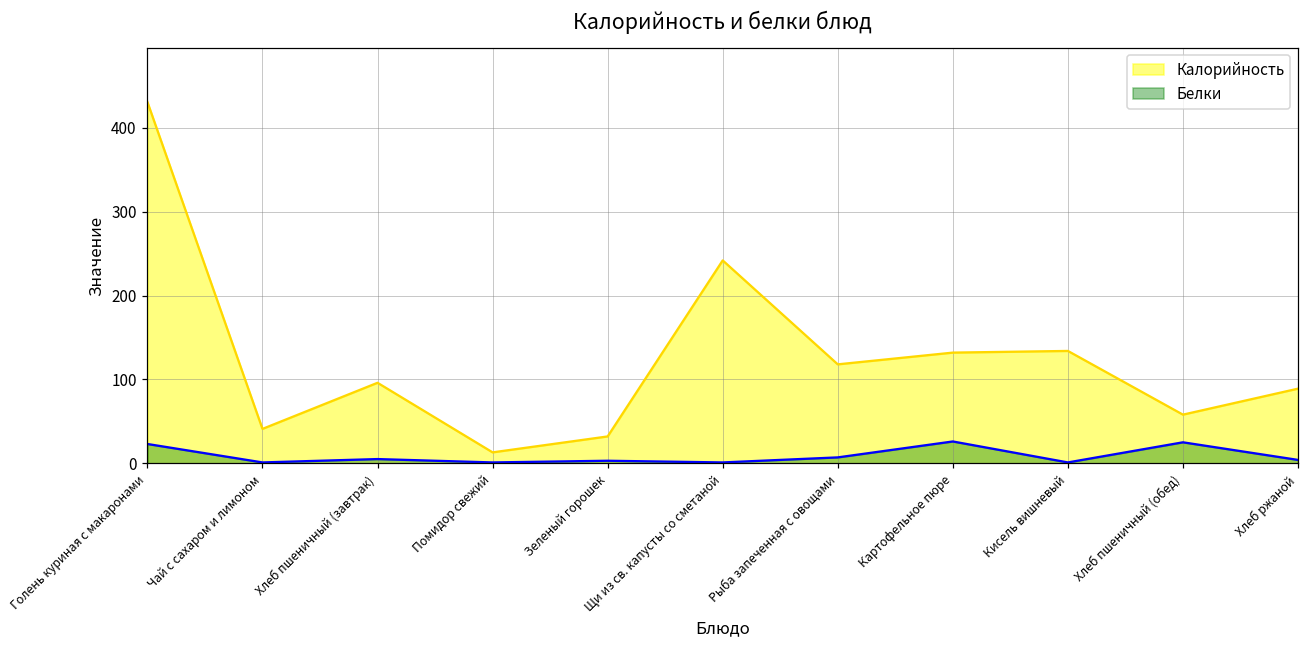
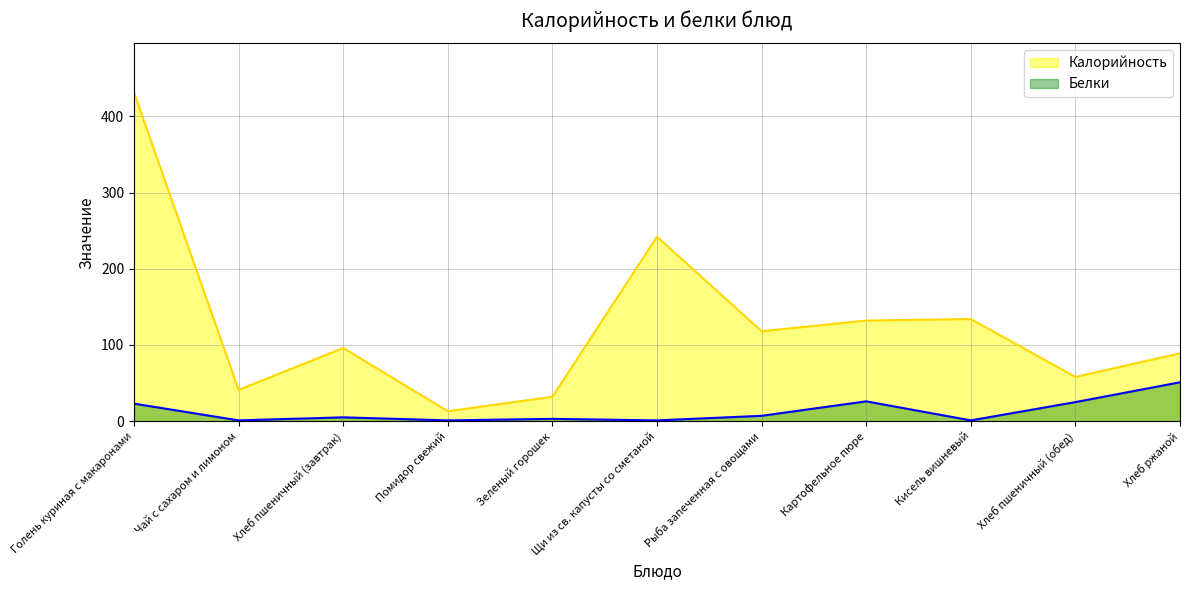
  {
    "Калорийность": {
      "Голень куриная с макаронами": 430,
      "Чай с сахаром и лимоном": 40,
      "Хлеб пшеничный (завтрак)": 100,
      "Помидор свежий": 10,
      "Зеленый горошек": 30,
      "Щи из св. капусты со сметаной": 240,
      "Рыба запеченная с овощами": 120,
      "Картофельное пюре": 130,
      "Кисель вишневый": 130,
      "Хлеб пшеничный (обед)": 60,
      "Хлеб ржаной": 90
    },
    "Белки": {
      "Голень куриная с макаронами": 20,
      "Чай с сахаром и лимоном": 0,
      "Хлеб пшеничный (завтрак)": 10,
      "Помидор свежий": 0,
      "Зеленый горошек": 0,
      "Щи из св. капусты со сметаной": 0,
      "Рыба запеченная с овощами": 10,
      "Картофельное пюре": 30,
      "Кисель вишневый": 0,
      "Хлеб пшеничный (обед)": 30,
-     "Хлеб ржаной": 0
+     "Хлеб ржаной": 50
    }
  }
